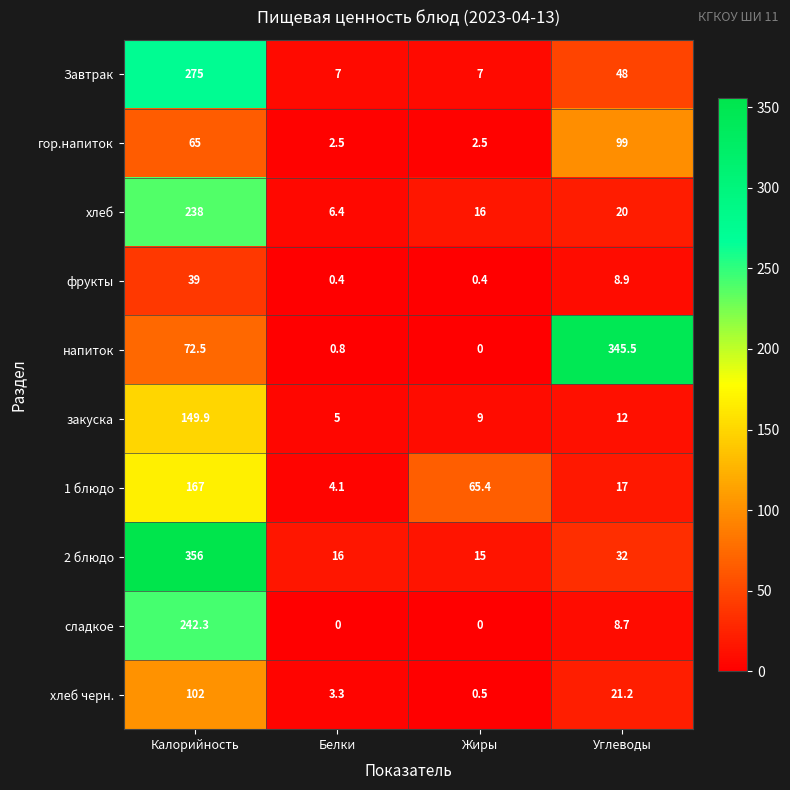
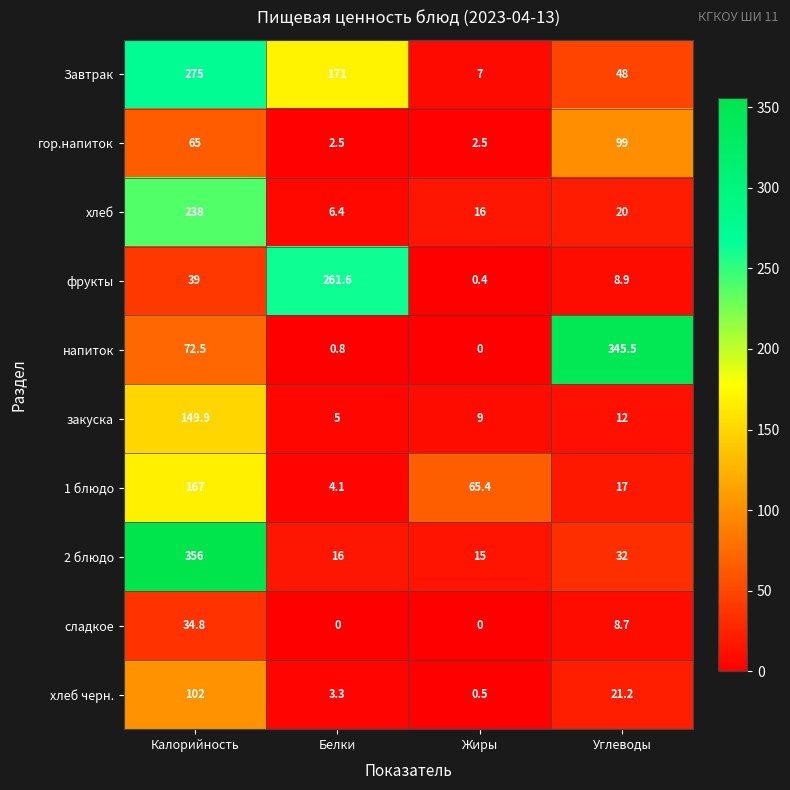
  {
    "Завтрак": {
      "Калорийность": 275,
-     "Белки": 7,
+     "Белки": 171,
      "Жиры": 7,
      "Углеводы": 48
    },
    "гор.напиток": {
      "Калорийность": 65,
      "Белки": 2.5,
      "Жиры": 2.5,
      "Углеводы": 99
    },
    "хлеб": {
      "Калорийность": 238,
      "Белки": 6.4,
      "Жиры": 16,
      "Углеводы": 20
    },
    "фрукты": {
      "Калорийность": 39,
-     "Белки": 0.4,
+     "Белки": 261.6,
      "Жиры": 0.4,
      "Углеводы": 8.9
    },
    "напиток": {
      "Калорийность": 72.5,
      "Белки": 0.8,
      "Жиры": 0,
      "Углеводы": 345.5
    },
    "закуска": {
      "Калорийность": 149.9,
      "Белки": 5,
      "Жиры": 9,
      "Углеводы": 12
    },
    "1 блюдо": {
      "Калорийность": 167,
      "Белки": 4.1,
      "Жиры": 65.4,
      "Углеводы": 17
    },
    "2 блюдо": {
      "Калорийность": 356,
      "Белки": 16,
      "Жиры": 15,
      "Углеводы": 32
    },
    "сладкое": {
-     "Калорийность": 242.3,
+     "Калорийность": 34.8,
      "Белки": 0,
      "Жиры": 0,
      "Углеводы": 8.7
    },
    "хлеб черн.": {
      "Калорийность": 102,
      "Белки": 3.3,
      "Жиры": 0.5,
      "Углеводы": 21.2
    }
  }
